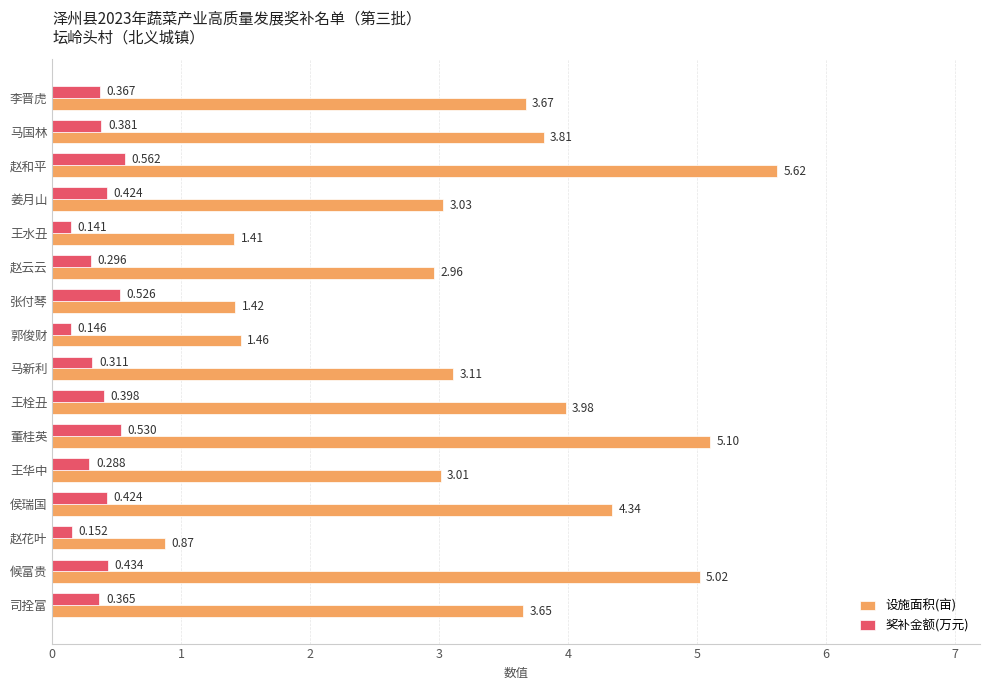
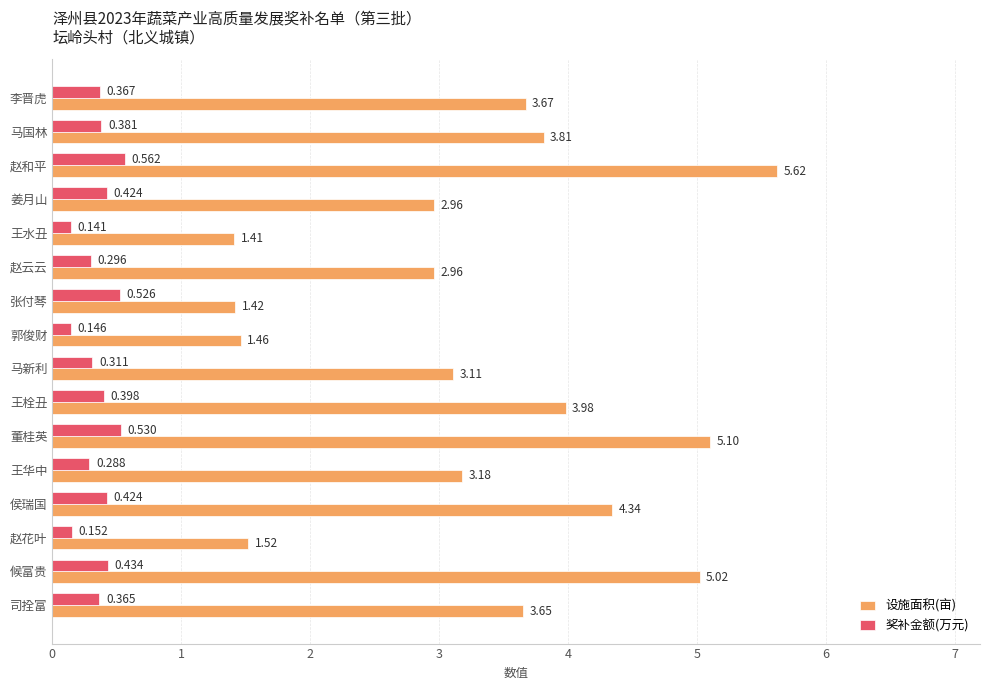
  {
    "设施面积(亩)": {
      "李晋虎": 3.67,
      "马国林": 3.81,
      "赵和平": 5.62,
-     "姜月山": 3.03,
+     "姜月山": 2.96,
      "王水丑": 1.41,
      "赵云云": 2.96,
      "张付琴": 1.42,
      "郭俊财": 1.46,
      "马新利": 3.11,
      "王栓丑": 3.98,
      "董桂英": 5.10,
-     "王华中": 3.01,
+     "王华中": 3.18,
      "侯瑞国": 4.34,
-     "赵花叶": 0.87,
+     "赵花叶": 1.52,
      "候富贵": 5.02,
      "司拴富": 3.65
    },
    "奖补金额(万元)": {
      "李晋虎": 0.367,
      "马国林": 0.381,
      "赵和平": 0.562,
      "姜月山": 0.424,
      "王水丑": 0.141,
      "赵云云": 0.296,
      "张付琴": 0.526,
      "郭俊财": 0.146,
      "马新利": 0.311,
      "王栓丑": 0.398,
      "董桂英": 0.530,
      "王华中": 0.288,
      "侯瑞国": 0.424,
      "赵花叶": 0.152,
      "候富贵": 0.434,
      "司拴富": 0.365
    }
  }
